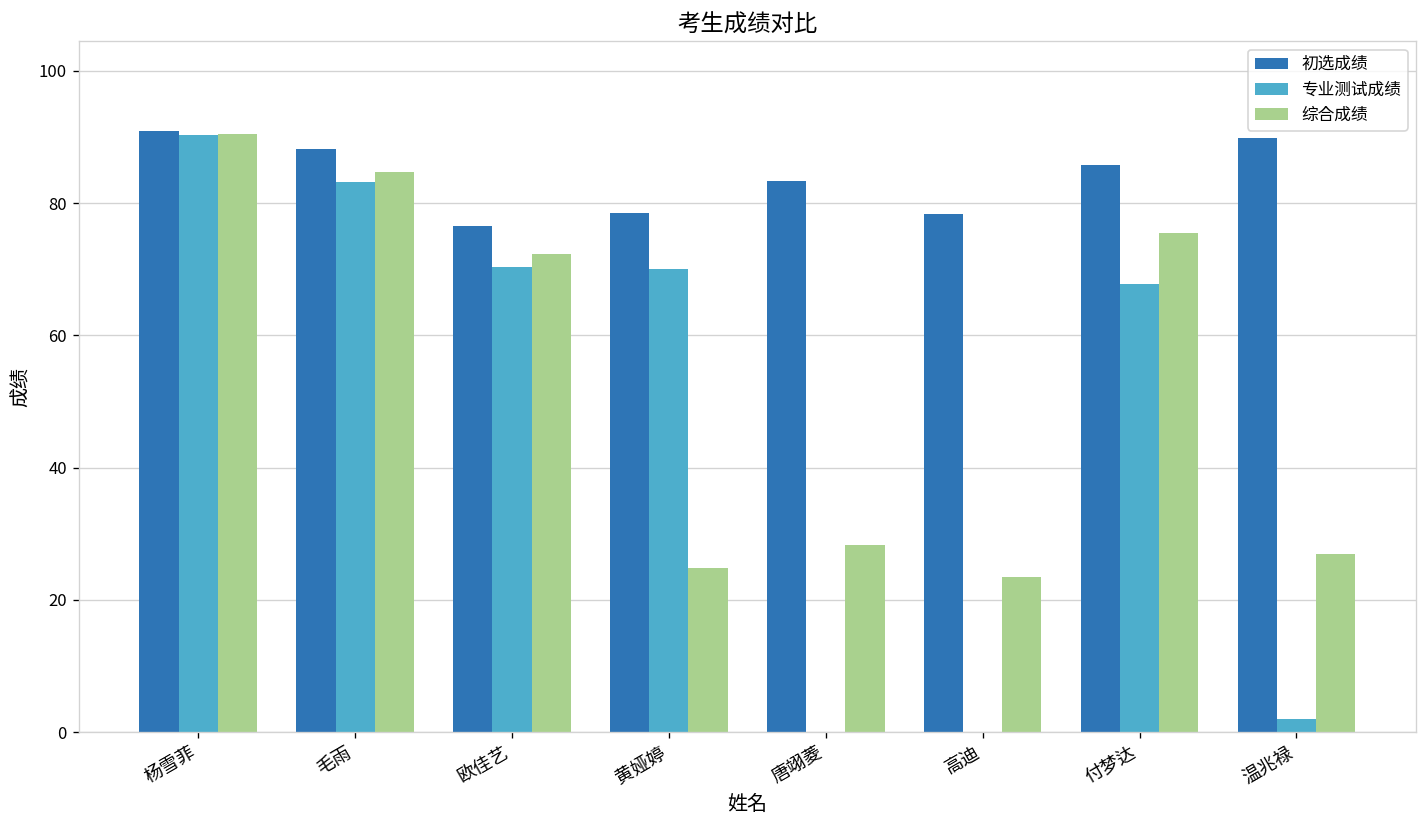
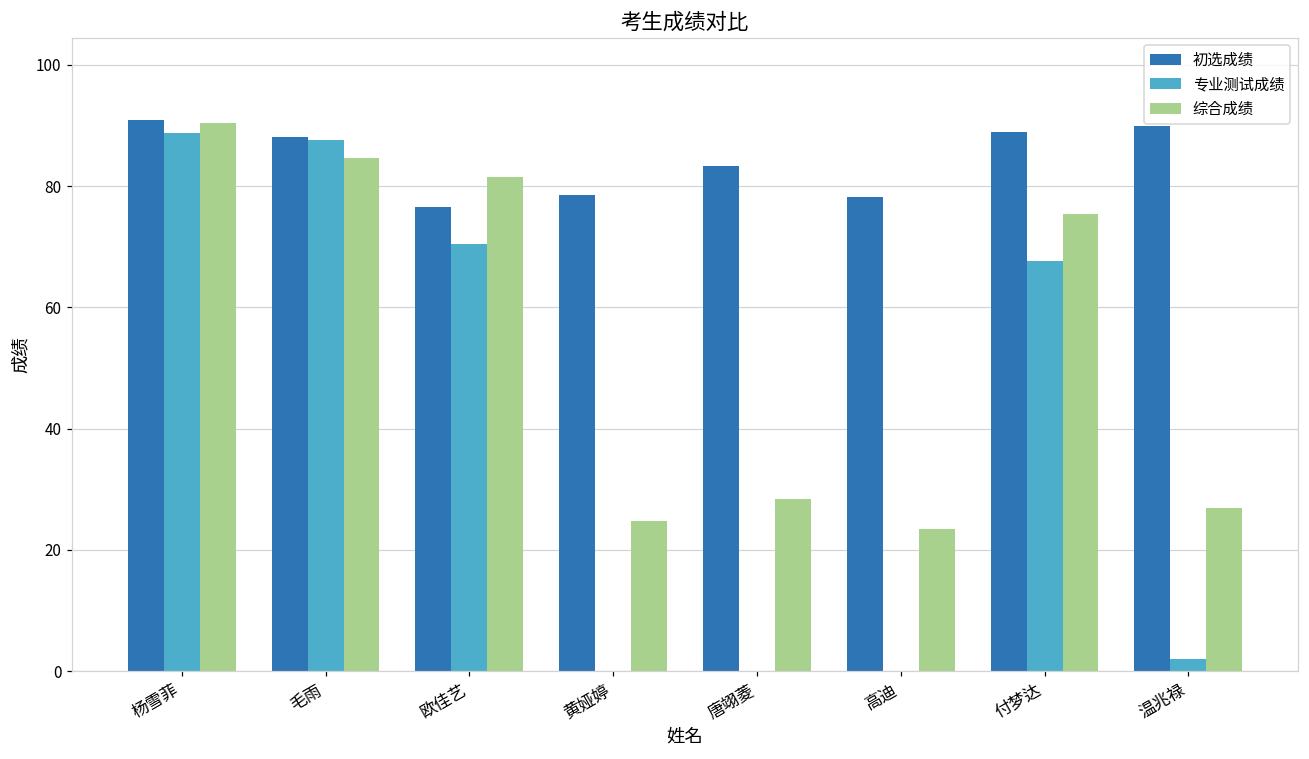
  {
    "初选成绩": {
      "杨雪菲": 91,
      "毛雨": 88,
      "欧佳艺": 77,
      "黄娅婷": 78,
      "唐翊菱": 83,
      "高迪": 78,
-     "付梦达": 86,
+     "付梦达": 89,
      "温兆禄": 90
    },
    "专业测试成绩": {
-     "杨雪菲": 90,
-     "毛雨": 83,
+     "杨雪菲": 89,
+     "毛雨": 88,
      "欧佳艺": 70,
-     "黄娅婷": 70,
+     "黄娅婷": 0,
      "唐翊菱": 0,
      "高迪": 0,
      "付梦达": 68,
      "温兆禄": 2
    },
    "综合成绩": {
      "杨雪菲": 90,
      "毛雨": 85,
-     "欧佳艺": 72,
+     "欧佳艺": 81,
      "黄娅婷": 25,
      "唐翊菱": 28,
      "高迪": 23,
      "付梦达": 75,
      "温兆禄": 27
    }
  }
